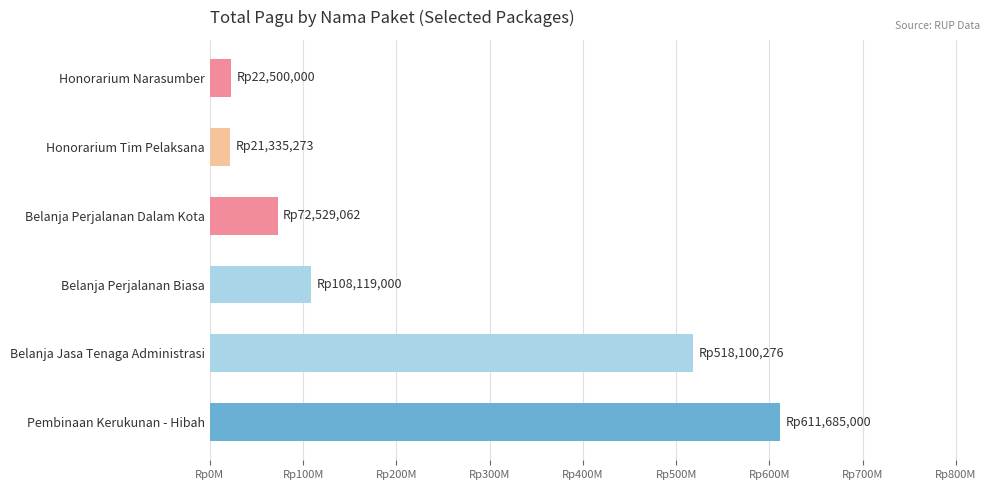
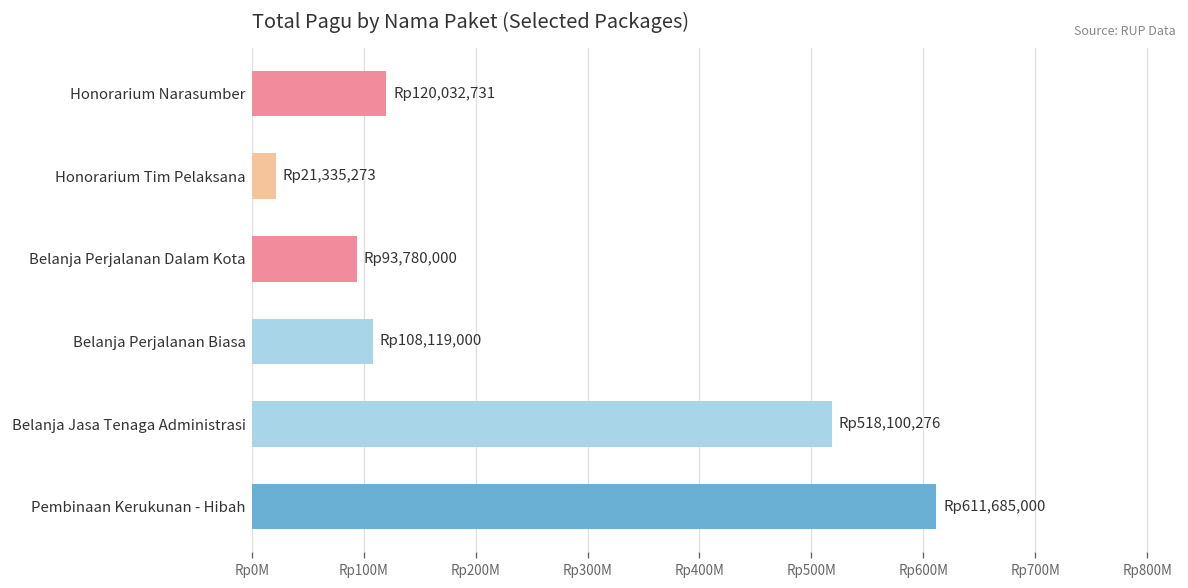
  {
-   "Honorarium Narasumber": "22,500,000",
-   "Belanja Perjalanan Dalam Kota": "72,529,062"
+   "Honorarium Narasumber": "120,032,731",
+   "Belanja Perjalanan Dalam Kota": "93,780,000"
  }
